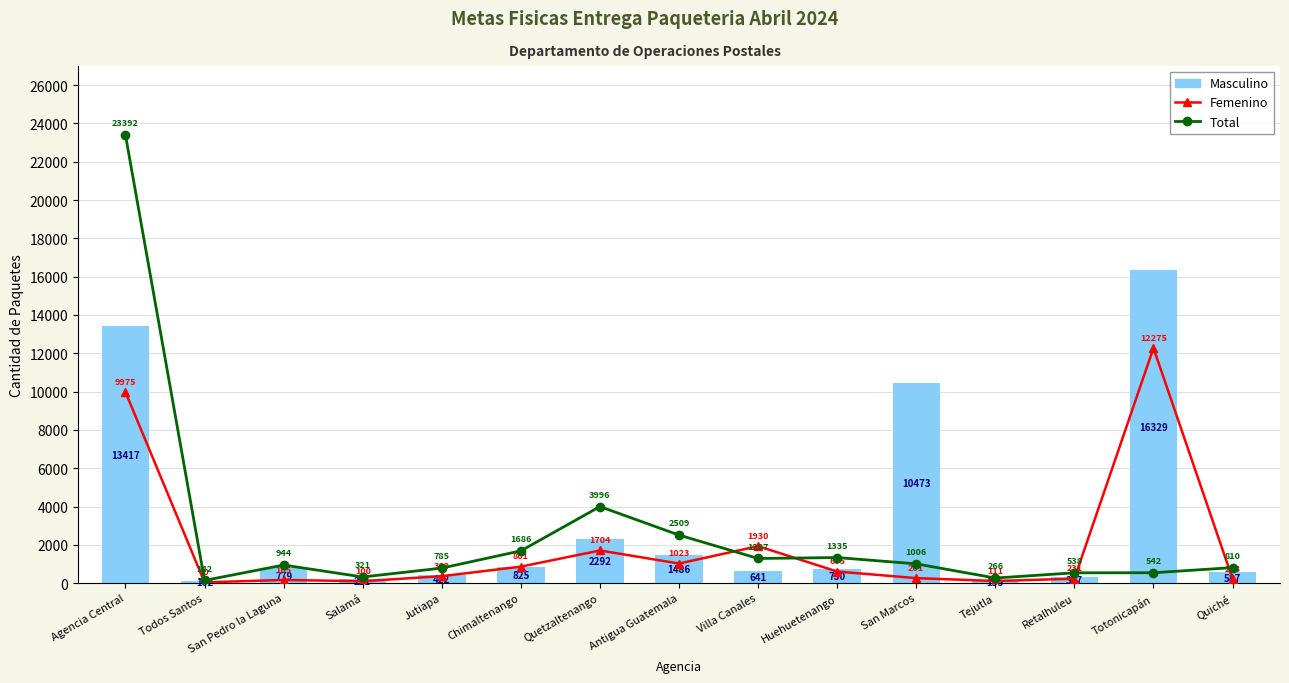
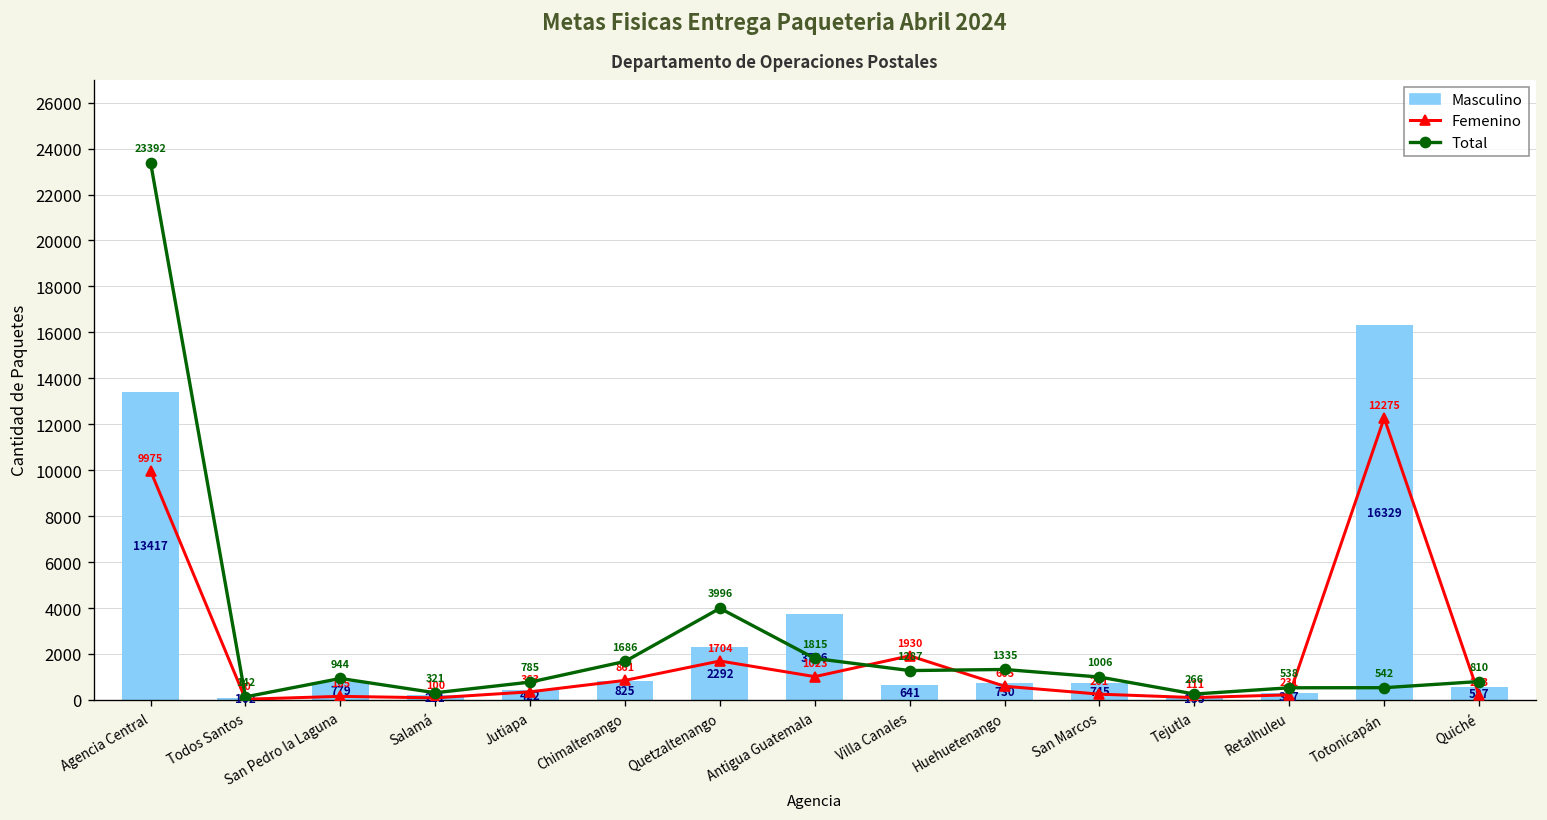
  {
    "Femenino": {
      "Agencia Central": 9975,
      "Quetzaltenango": 1704,
      "Villa Canales": 1930,
      "Totonicapán": 12275
    },
    "Masculino": {
      "Agencia Central": 13417,
      "Chimaltenango": 825,
      "Quetzaltenango": 2292,
-     "Antigua Guatemala": 1486,
+     "Antigua Guatemala": 3736,
      "Villa Canales": 641,
-     "San Marcos": 10473,
+     "San Marcos": 745,
      "Totonicapán": 16329
    },
    "Total": {
      "Agencia Central": 23392,
      "San Pedro la Laguna": 944,
      "Jutiapa": 785,
      "Chimaltenango": 1686,
      "Quetzaltenango": 3996,
-     "Antigua Guatemala": 2509,
+     "Antigua Guatemala": 1815,
      "Huehuetenango": 1335,
      "San Marcos": 1006,
      "Totonicapán": 542,
      "Quiché": 810
    }
  }
